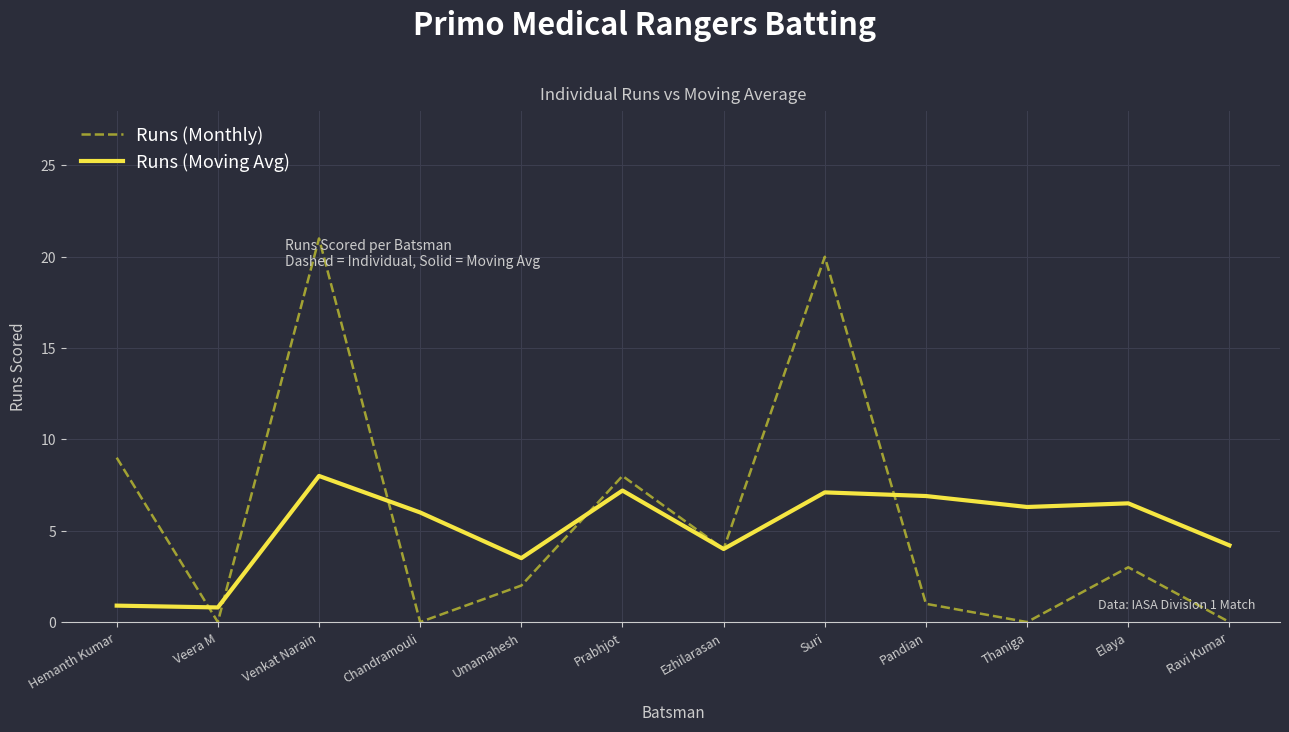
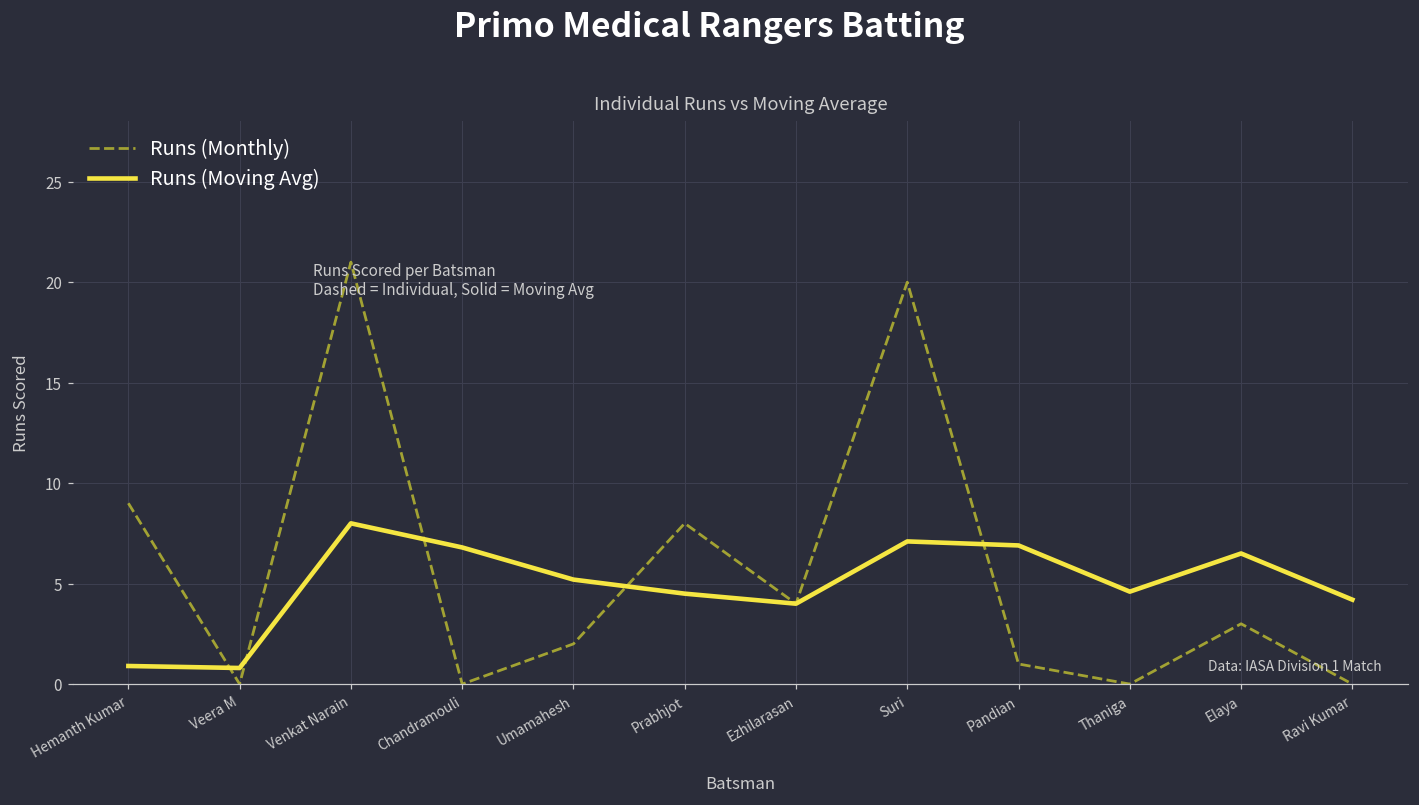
  {
    "Runs (Monthly)": {
      "Hemanth Kumar": 9.0,
      "Veera M": 0.0,
      "Venkat Narain": 21.0,
      "Chandramouli": 0.0,
      "Umamahesh": 2.0,
      "Prabhjot": 8.0,
      "Suri": 20.0,
      "Pandian": 1.0,
      "Thaniga": 0.0,
      "Elaya": 3.0
    },
    "Runs (Moving Avg)": {
      "Hemanth Kumar": 0.9,
      "Veera M": 0.8,
      "Venkat Narain": 8.0,
-     "Chandramouli": 6.0,
-     "Umamahesh": 3.5,
-     "Prabhjot": 7.2,
+     "Chandramouli": 6.8,
+     "Umamahesh": 5.2,
+     "Prabhjot": 4.5,
      "Suri": 7.1,
      "Pandian": 6.9,
-     "Thaniga": 6.3,
+     "Thaniga": 4.6,
      "Elaya": 6.5,
      "Ravi Kumar": 4.2
    }
  }
